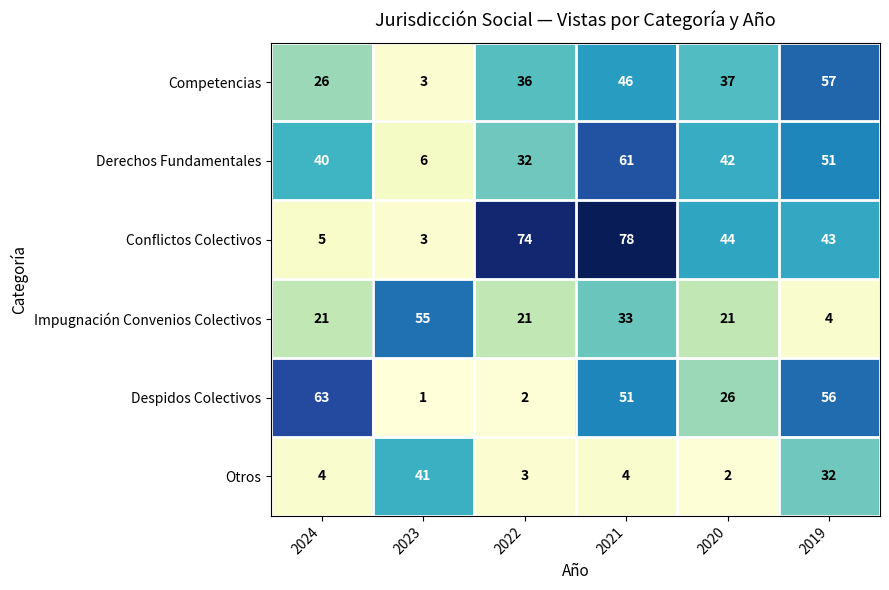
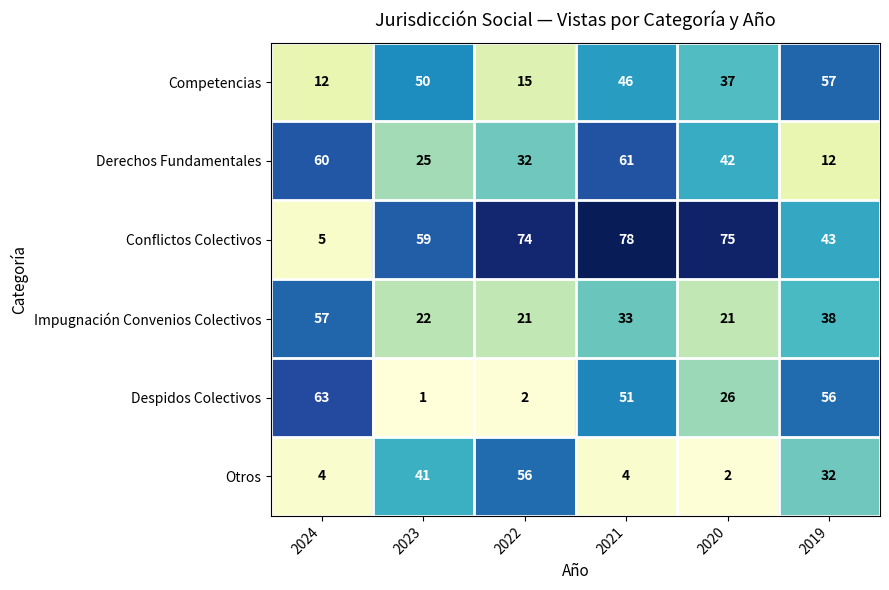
  {
    "Competencias": {
-     "2024": 26,
-     "2023": 3,
-     "2022": 36,
+     "2024": 12,
+     "2023": 50,
+     "2022": 15,
      "2021": 46,
      "2020": 37,
      "2019": 57
    },
    "Derechos Fundamentales": {
-     "2024": 40,
-     "2023": 6,
+     "2024": 60,
+     "2023": 25,
      "2022": 32,
      "2021": 61,
      "2020": 42,
-     "2019": 51
+     "2019": 12
    },
    "Conflictos Colectivos": {
      "2024": 5,
-     "2023": 3,
+     "2023": 59,
      "2022": 74,
      "2021": 78,
-     "2020": 44,
+     "2020": 75,
      "2019": 43
    },
    "Impugnación Convenios Colectivos": {
-     "2024": 21,
-     "2023": 55,
+     "2024": 57,
+     "2023": 22,
      "2022": 21,
      "2021": 33,
      "2020": 21,
-     "2019": 4
+     "2019": 38
    },
    "Despidos Colectivos": {
      "2024": 63,
      "2023": 1,
      "2022": 2,
      "2021": 51,
      "2020": 26,
      "2019": 56
    },
    "Otros": {
      "2024": 4,
      "2023": 41,
-     "2022": 3,
+     "2022": 56,
      "2021": 4,
      "2020": 2,
      "2019": 32
    }
  }
